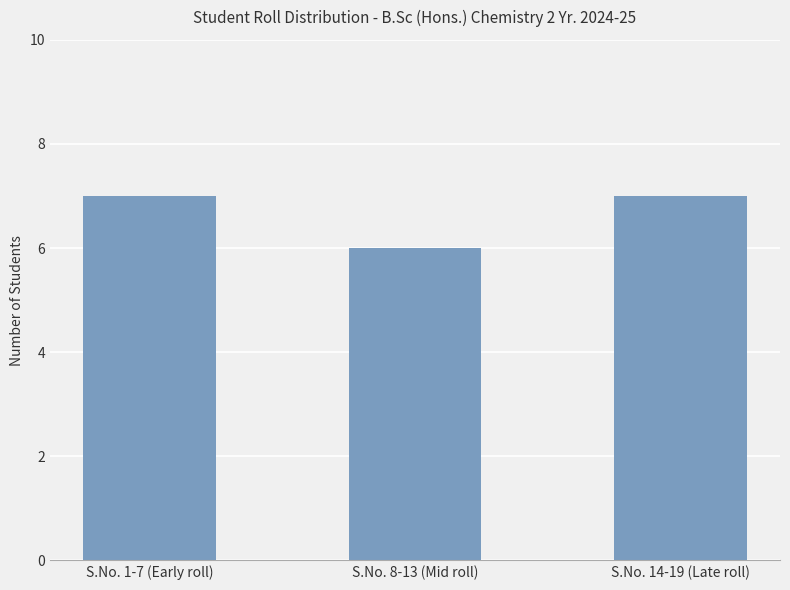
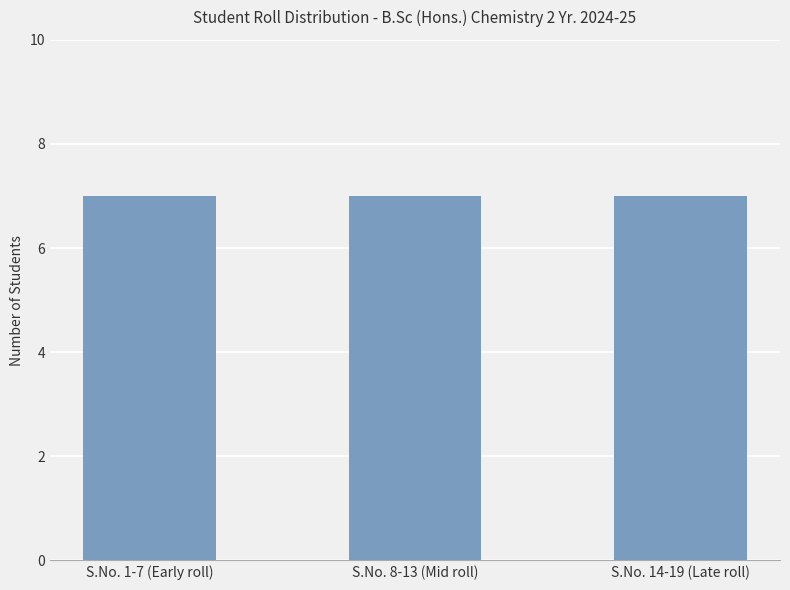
  {
    "S.No. 1-7 (Early roll)": 7,
-   "S.No. 8-13 (Mid roll)": 6,
+   "S.No. 8-13 (Mid roll)": 7,
    "S.No. 14-19 (Late roll)": 7
  }
